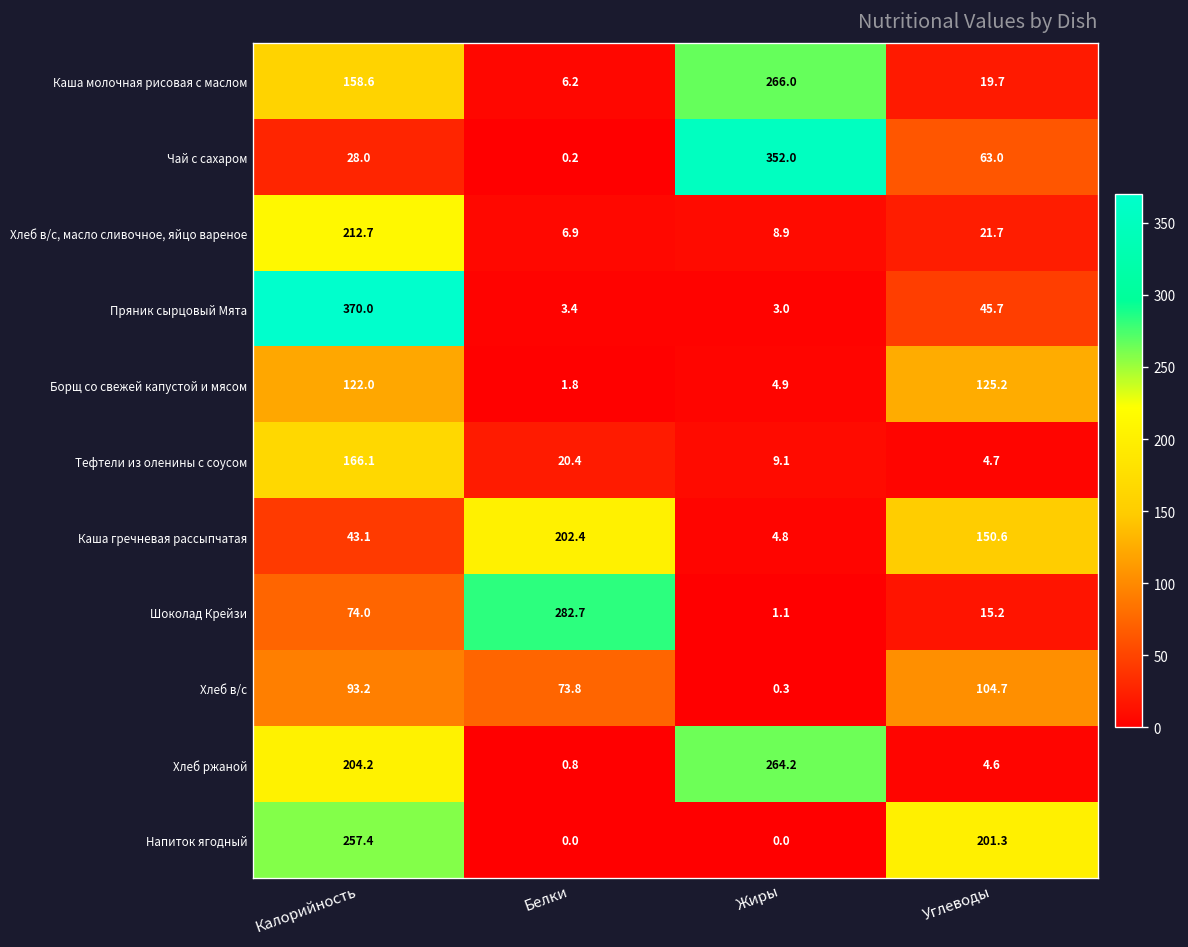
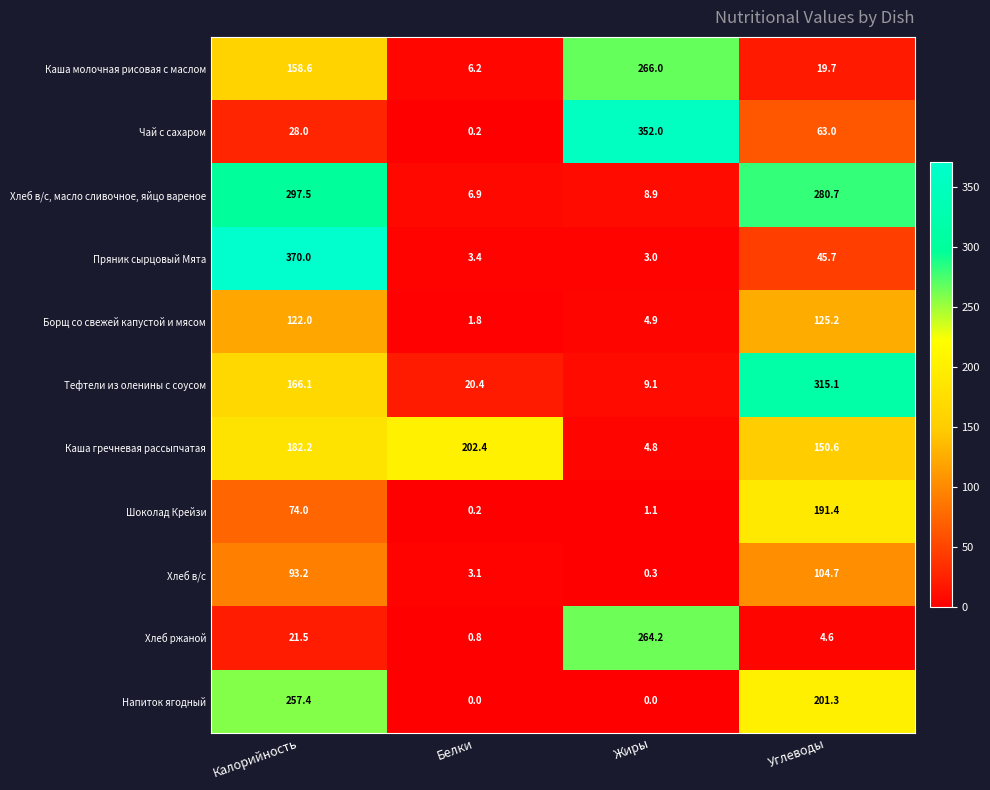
  {
    "Каша молочная рисовая с маслом": {
      "Калорийность": 158.6,
      "Белки": 6.2,
      "Жиры": 266.0,
      "Углеводы": 19.7
    },
    "Чай с сахаром": {
      "Калорийность": 28.0,
      "Белки": 0.2,
      "Жиры": 352.0,
      "Углеводы": 63.0
    },
    "Хлеб в/с, масло сливочное, яйцо вареное": {
-     "Калорийность": 212.7,
+     "Калорийность": 297.5,
      "Белки": 6.9,
      "Жиры": 8.9,
-     "Углеводы": 21.7
+     "Углеводы": 280.7
    },
    "Пряник сырцовый Мята": {
      "Калорийность": 370.0,
      "Белки": 3.4,
      "Жиры": 3.0,
      "Углеводы": 45.7
    },
    "Борщ со свежей капустой и мясом": {
      "Калорийность": 122.0,
      "Белки": 1.8,
      "Жиры": 4.9,
      "Углеводы": 125.2
    },
    "Тефтели из оленины с соусом": {
      "Калорийность": 166.1,
      "Белки": 20.4,
      "Жиры": 9.1,
-     "Углеводы": 4.7
+     "Углеводы": 315.1
    },
    "Каша гречневая рассыпчатая": {
-     "Калорийность": 43.1,
+     "Калорийность": 182.2,
      "Белки": 202.4,
      "Жиры": 4.8,
      "Углеводы": 150.6
    },
    "Шоколад Крейзи": {
      "Калорийность": 74.0,
-     "Белки": 282.7,
+     "Белки": 0.2,
      "Жиры": 1.1,
-     "Углеводы": 15.2
+     "Углеводы": 191.4
    },
    "Хлеб в/с": {
      "Калорийность": 93.2,
-     "Белки": 73.8,
+     "Белки": 3.1,
      "Жиры": 0.3,
      "Углеводы": 104.7
    },
    "Хлеб ржаной": {
-     "Калорийность": 204.2,
+     "Калорийность": 21.5,
      "Белки": 0.8,
      "Жиры": 264.2,
      "Углеводы": 4.6
    },
    "Напиток ягодный": {
      "Калорийность": 257.4,
      "Белки": 0.0,
      "Жиры": 0.0,
      "Углеводы": 201.3
    }
  }
